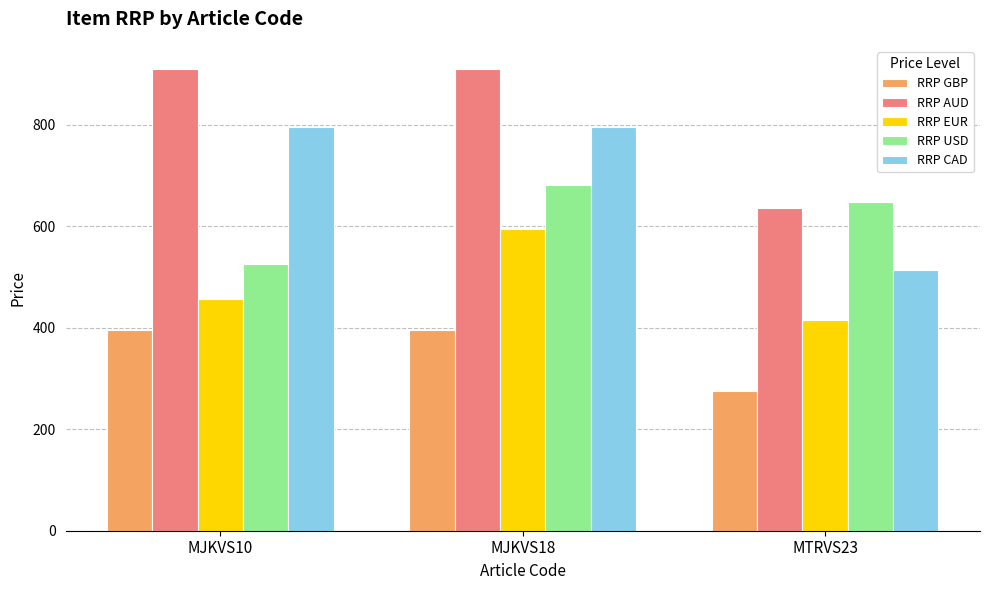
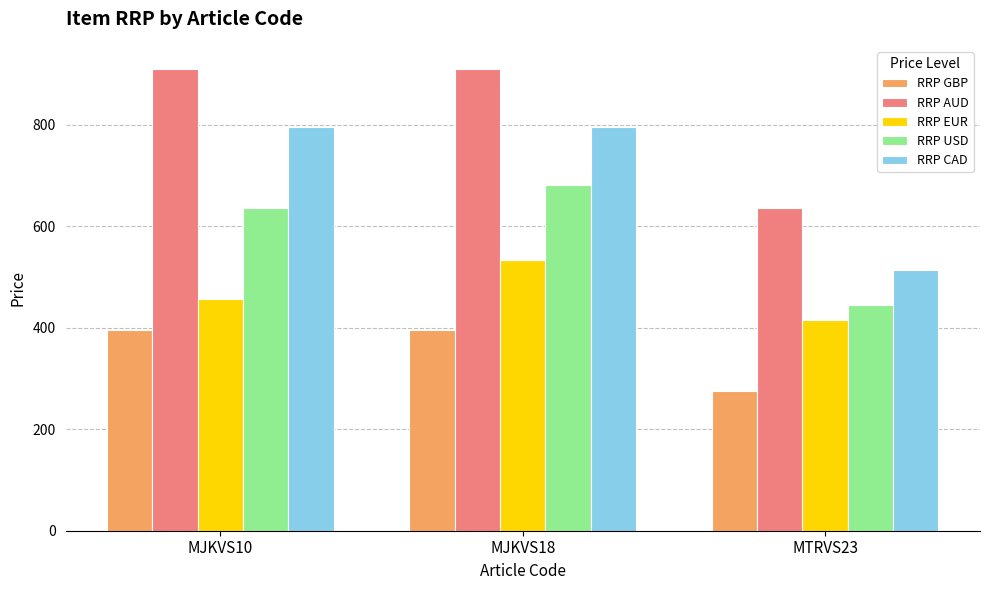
  {
    "RRP EUR": {
      "MJKVS10": 460,
-     "MJKVS18": 600,
+     "MJKVS18": 530,
      "MTRVS23": 420
    },
    "RRP USD": {
-     "MJKVS10": 530,
+     "MJKVS10": 640,
      "MJKVS18": 680,
-     "MTRVS23": 650
+     "MTRVS23": 450
    },
    "RRP CAD": {
      "MJKVS10": 800,
      "MJKVS18": 800,
      "MTRVS23": 510
    }
  }
